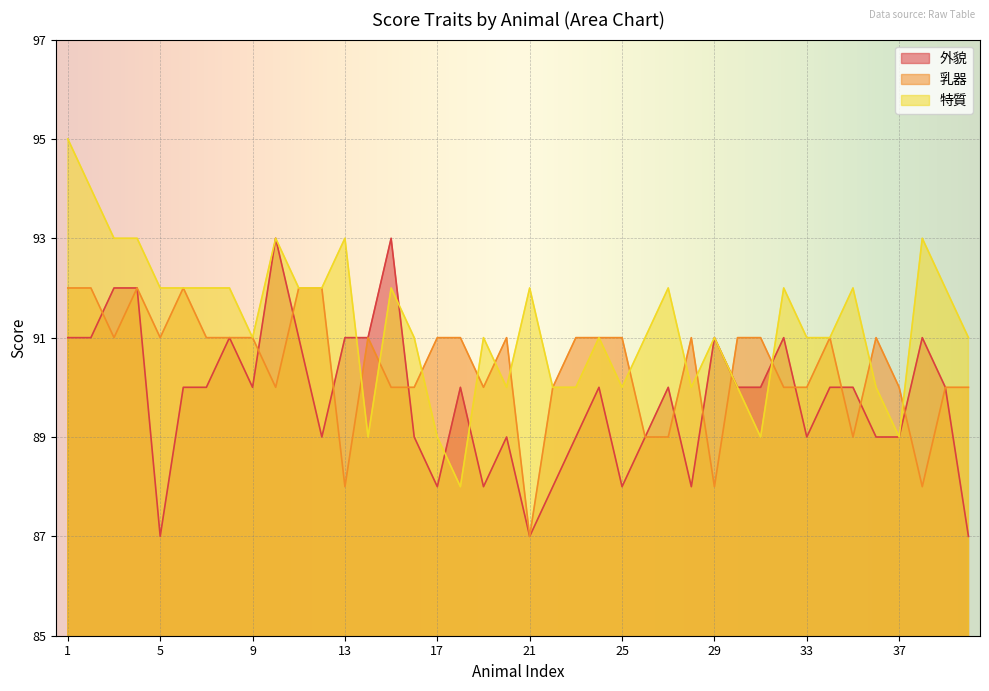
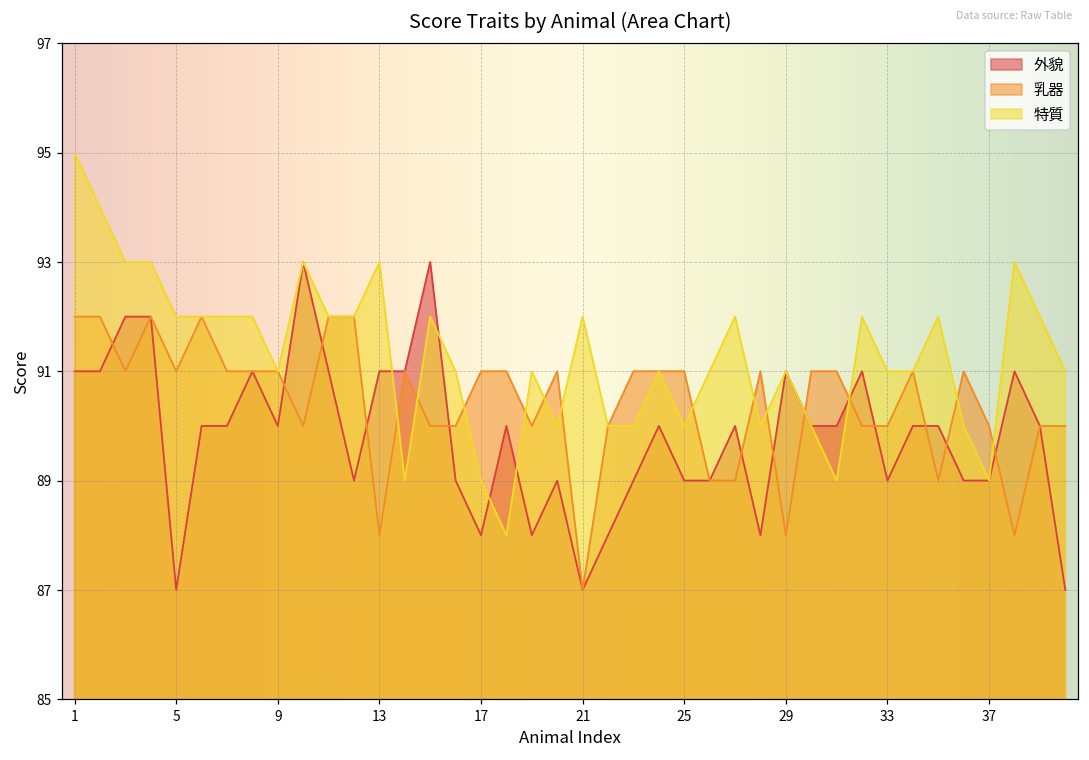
  {
    "外貌": {
      "1": 91,
      "5": 87,
      "9": 90,
      "13": 91,
      "17": 88,
-     "25": 88,
+     "25": 89,
      "33": 89
    },
    "乳器": {
      "1": 92,
      "5": 91,
      "13": 88,
      "17": 91,
      "25": 91,
      "29": 88,
      "33": 90,
      "37": 90
    },
    "特質": {
      "1": 95,
      "5": 92,
      "13": 93,
      "17": 89,
      "21": 92,
      "25": 90,
      "33": 91
    }
  }
